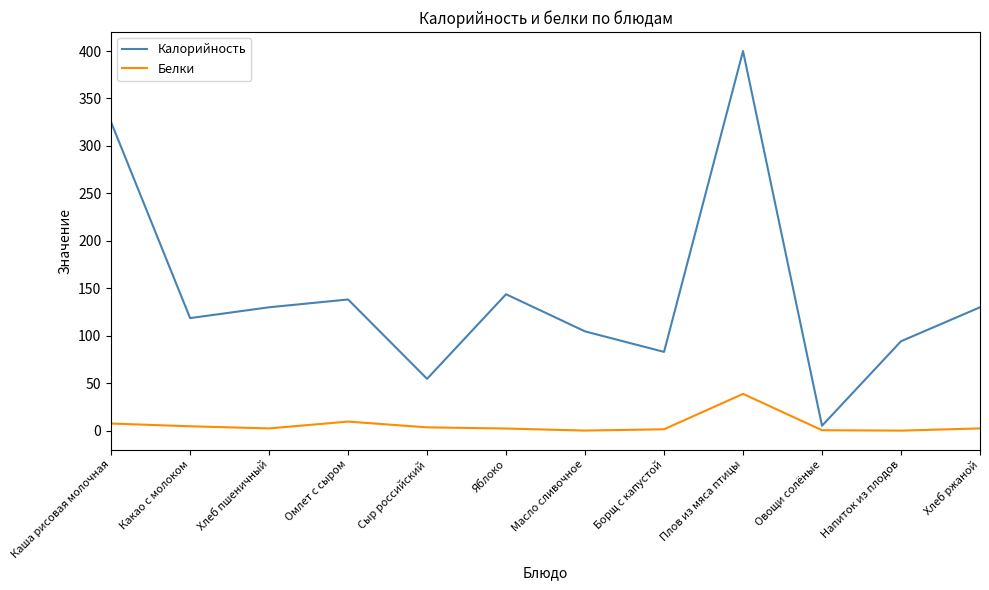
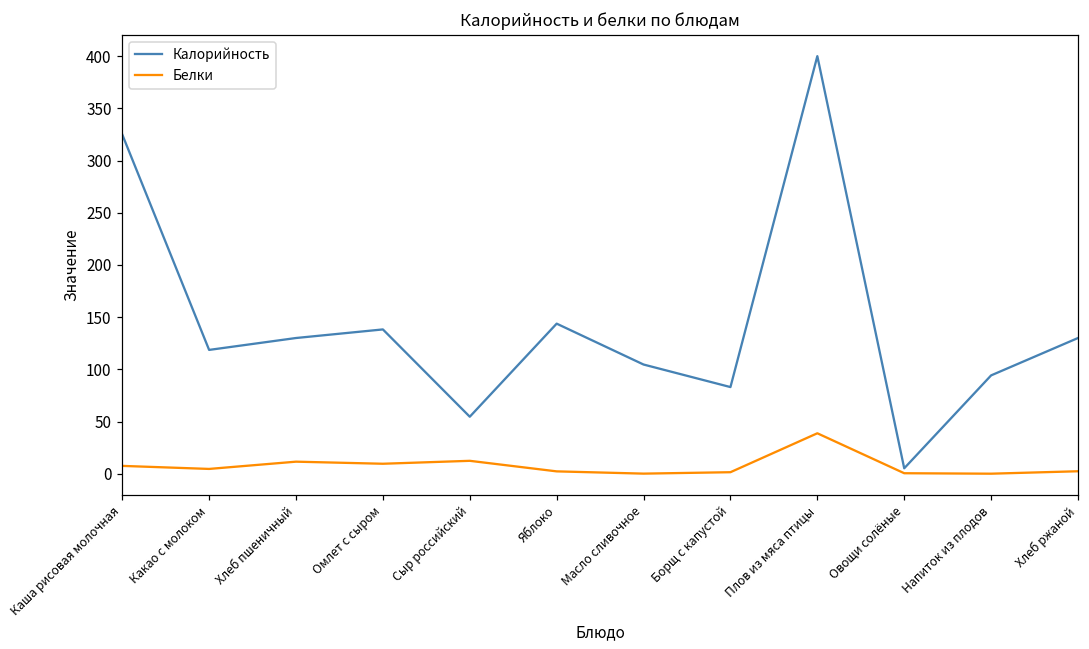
  {
    "Калорийность": {
      "Каша рисовая молочная": 330,
      "Какао с молоком": 120,
      "Хлеб пшеничный": 130,
      "Омлет с сыром": 140,
      "Сыр российский": 50,
      "Яблоко": 140,
      "Масло сливочное": 100,
      "Борщ с капустой": 80,
      "Плов из мяса птицы": 400,
      "Овощи солёные": 10,
      "Напиток из плодов": 90,
      "Хлеб ржаной": 130
    },
    "Белки": {
      "Каша рисовая молочная": 10,
      "Какао с молоком": 0,
-     "Хлеб пшеничный": 0,
+     "Хлеб пшеничный": 10,
      "Омлет с сыром": 10,
-     "Сыр российский": 0,
+     "Сыр российский": 10,
      "Яблоко": 0,
      "Масло сливочное": 0,
      "Борщ с капустой": 0,
      "Плов из мяса птицы": 40,
      "Овощи солёные": 0,
      "Напиток из плодов": 0,
      "Хлеб ржаной": 0
    }
  }
